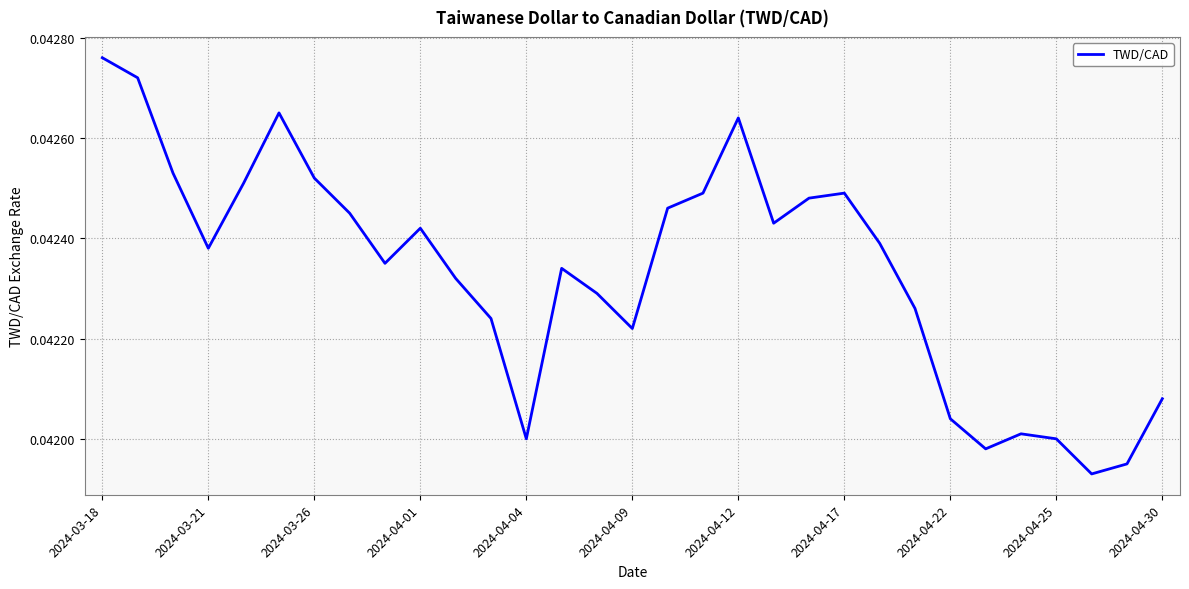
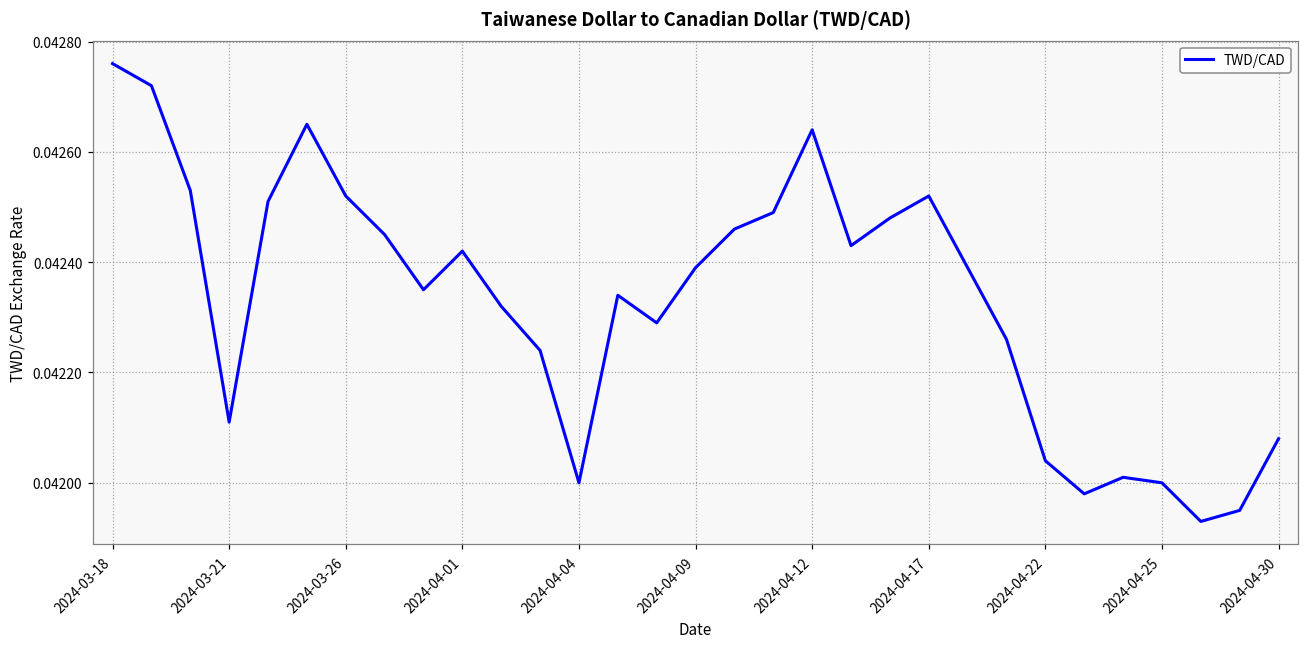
  {
    "2024-03-18": 0.04276,
-   "2024-03-21": 0.04238,
+   "2024-03-21": 0.04211,
    "2024-03-26": 0.04252,
    "2024-04-01": 0.04242,
    "2024-04-04": 0.04200,
-   "2024-04-09": 0.04222,
+   "2024-04-09": 0.04239,
    "2024-04-12": 0.04264,
-   "2024-04-17": 0.04249,
+   "2024-04-17": 0.04252,
    "2024-04-22": 0.04204,
    "2024-04-25": 0.04200,
    "2024-04-30": 0.04208
  }
